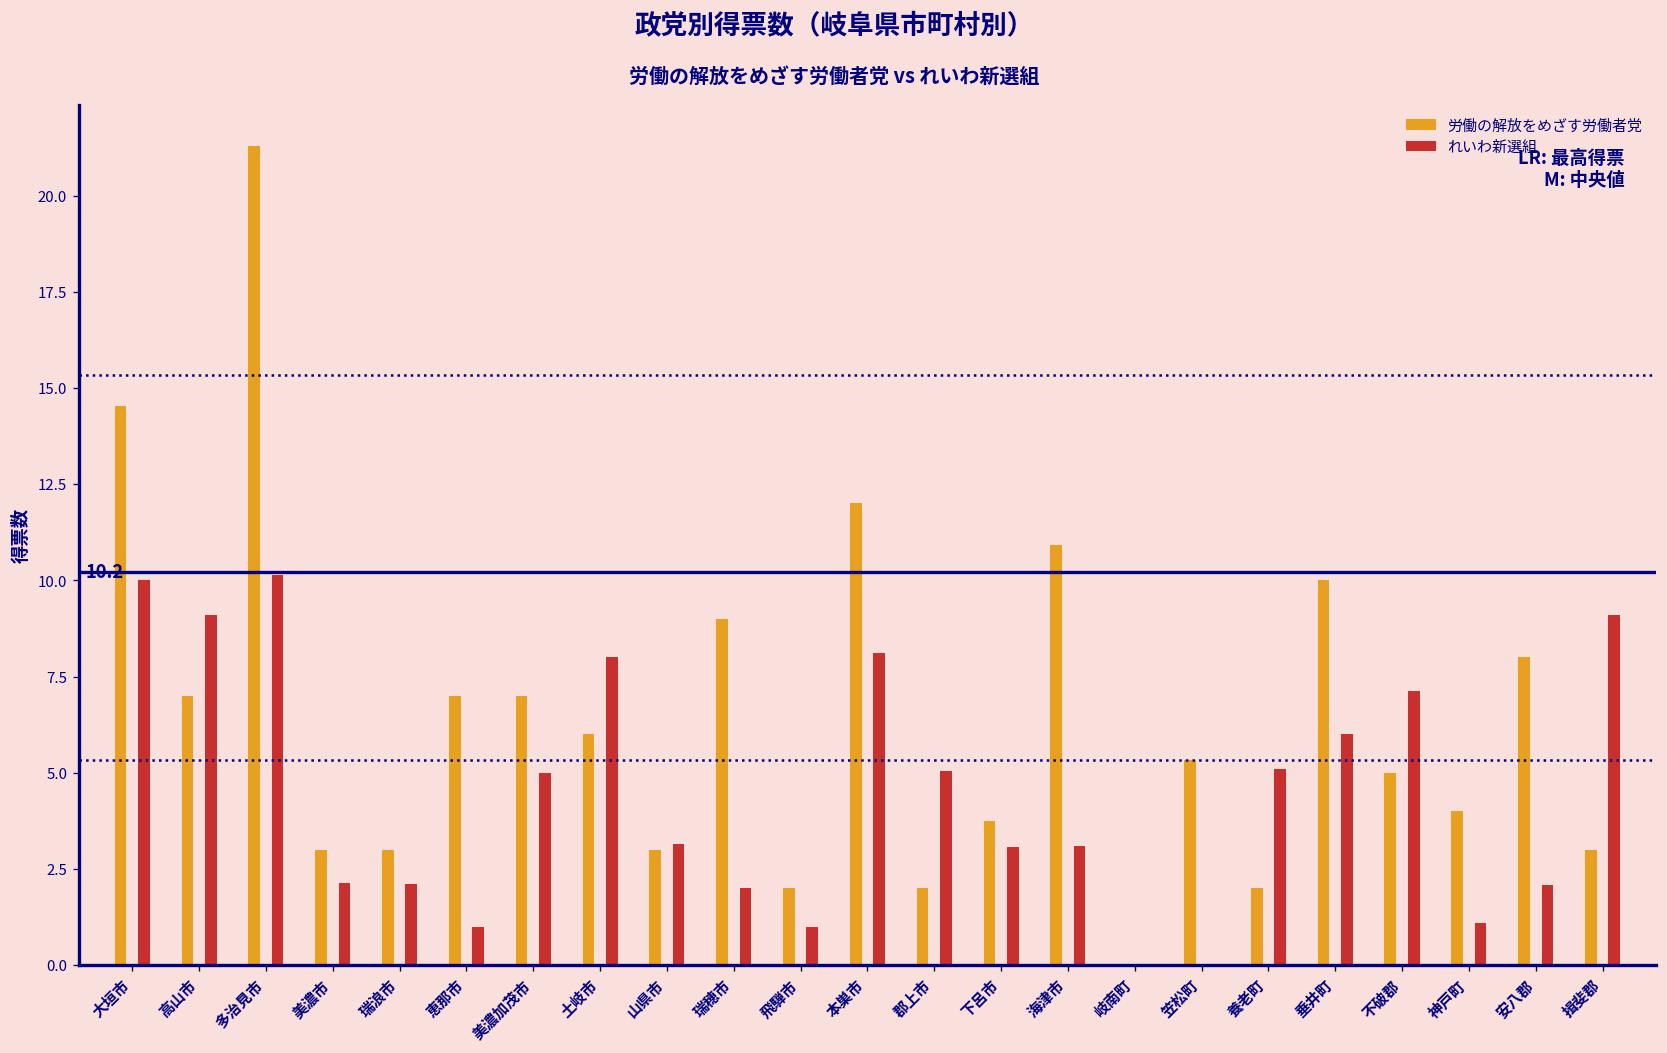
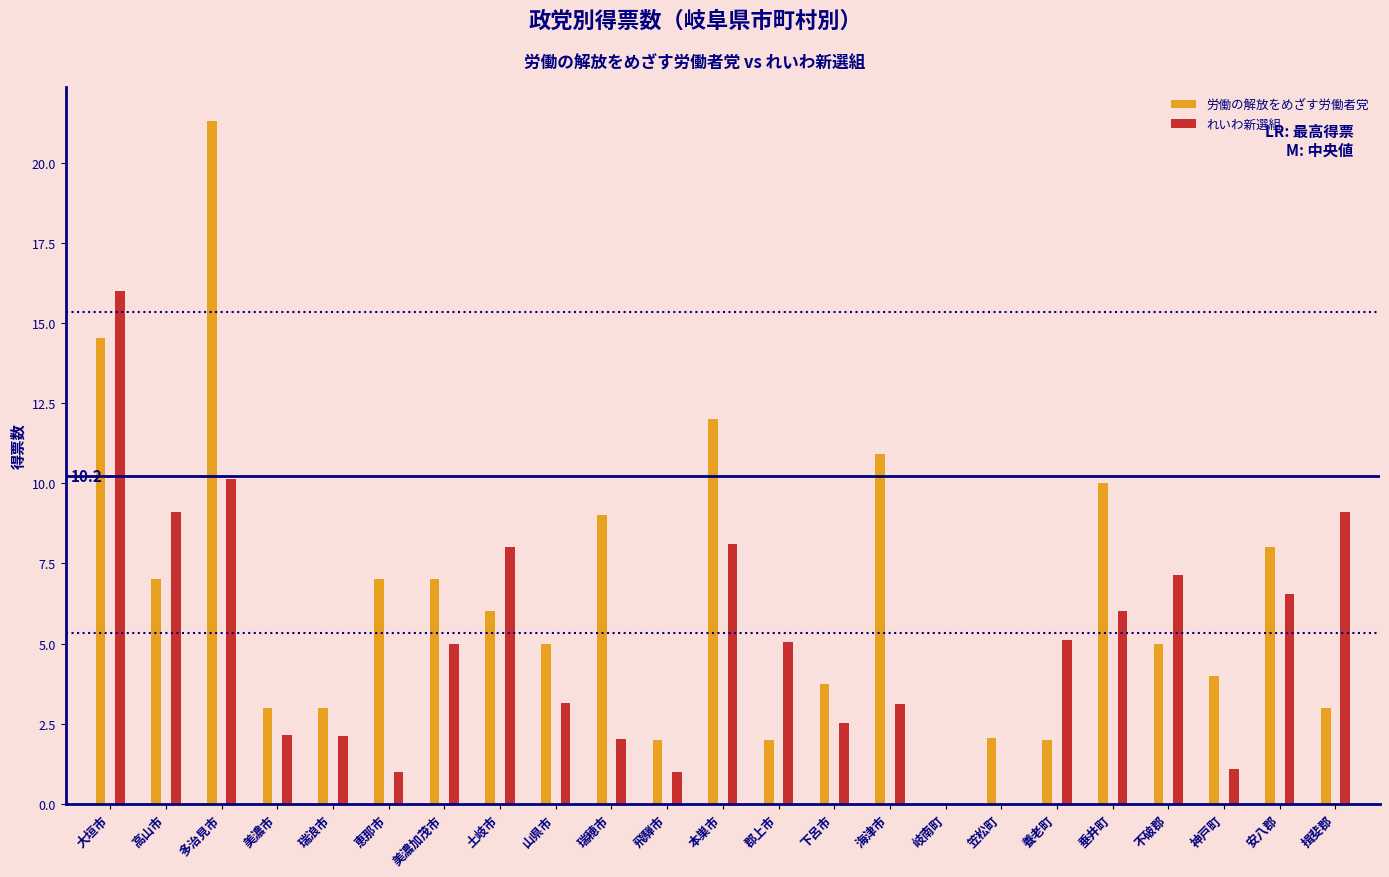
  {
    "労働の解放をめざす労働者党": {
      "大垣市": 14.5,
      "高山市": 7.0,
      "多治見市": 21.3,
      "美濃市": 3.0,
      "瑞浪市": 3.0,
      "恵那市": 7.0,
      "美濃加茂市": 7.0,
      "土岐市": 6.0,
-     "山県市": 3,
+     "山県市": 5,
      "瑞穂市": 9.0,
      "飛騨市": 2.0,
      "本巣市": 12.0,
      "郡上市": 2.0,
      "下呂市": 3.8,
      "海津市": 10.9,
      "岐南町": 0.0,
-     "笠松町": 5.3,
+     "笠松町": 2.1,
      "養老町": 2.0,
      "垂井町": 10.0,
      "不破郡": 5.0,
      "神戸町": 4.0,
      "安八郡": 8.0,
      "揖斐郡": 3.0
    },
    "れいわ新選組": {
-     "大垣市": 10,
+     "大垣市": 16,
      "高山市": 9.1,
      "多治見市": 10.1,
      "美濃市": 2.1,
      "瑞浪市": 2.1,
      "恵那市": 1.0,
      "美濃加茂市": 5.0,
      "土岐市": 8.0,
      "山県市": 3.2,
      "瑞穂市": 2.0,
      "飛騨市": 1.0,
      "本巣市": 8.1,
      "郡上市": 5.0,
-     "下呂市": 3.1,
+     "下呂市": 2.5,
      "海津市": 3.1,
      "岐南町": 0.0,
      "笠松町": 0.0,
      "養老町": 5.1,
      "垂井町": 6.0,
      "不破郡": 7.1,
      "神戸町": 1.1,
-     "安八郡": 2.1,
+     "安八郡": 6.6,
      "揖斐郡": 9.1
    }
  }
